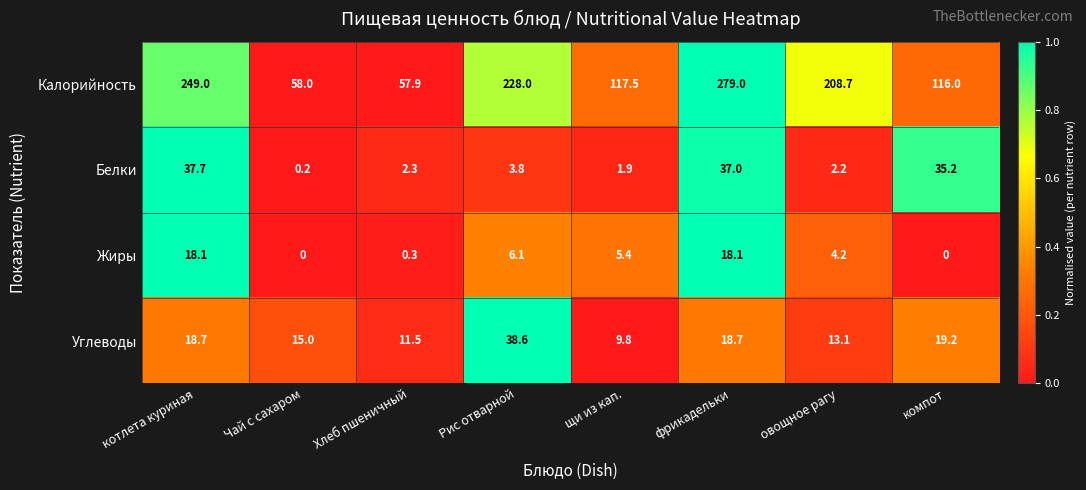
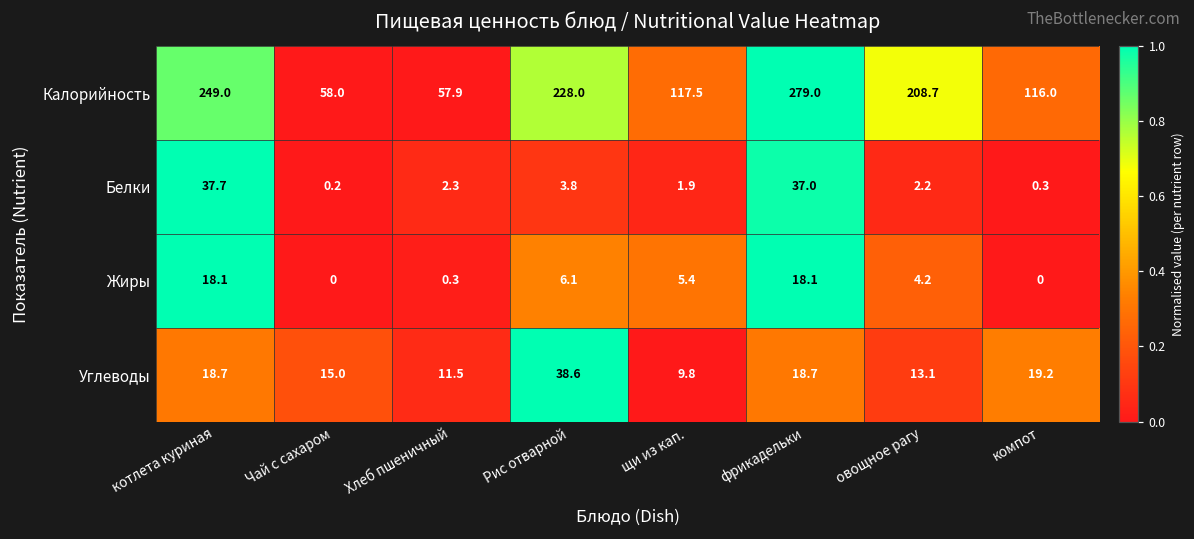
  {
    "Калорийность": {
      "котлета куриная": 249.0,
      "Чай с сахаром": 58.0,
      "Хлеб пшеничный": 57.9,
      "Рис отварной": 228.0,
      "щи из кап.": 117.5,
      "фрикадельки": 279.0,
      "овощное рагу": 208.7,
      "компот": 116.0
    },
    "Белки": {
      "котлета куриная": 37.7,
      "Чай с сахаром": 0.2,
      "Хлеб пшеничный": 2.3,
      "Рис отварной": 3.8,
      "щи из кап.": 1.9,
      "фрикадельки": 37.0,
      "овощное рагу": 2.2,
-     "компот": 35.2
+     "компот": 0.3
    },
    "Жиры": {
      "котлета куриная": 18.1,
      "Чай с сахаром": 0,
      "Хлеб пшеничный": 0.3,
      "Рис отварной": 6.1,
      "щи из кап.": 5.4,
      "фрикадельки": 18.1,
      "овощное рагу": 4.2,
      "компот": 0
    },
    "Углеводы": {
      "котлета куриная": 18.7,
      "Чай с сахаром": 15.0,
      "Хлеб пшеничный": 11.5,
      "Рис отварной": 38.6,
      "щи из кап.": 9.8,
      "фрикадельки": 18.7,
      "овощное рагу": 13.1,
      "компот": 19.2
    }
  }
